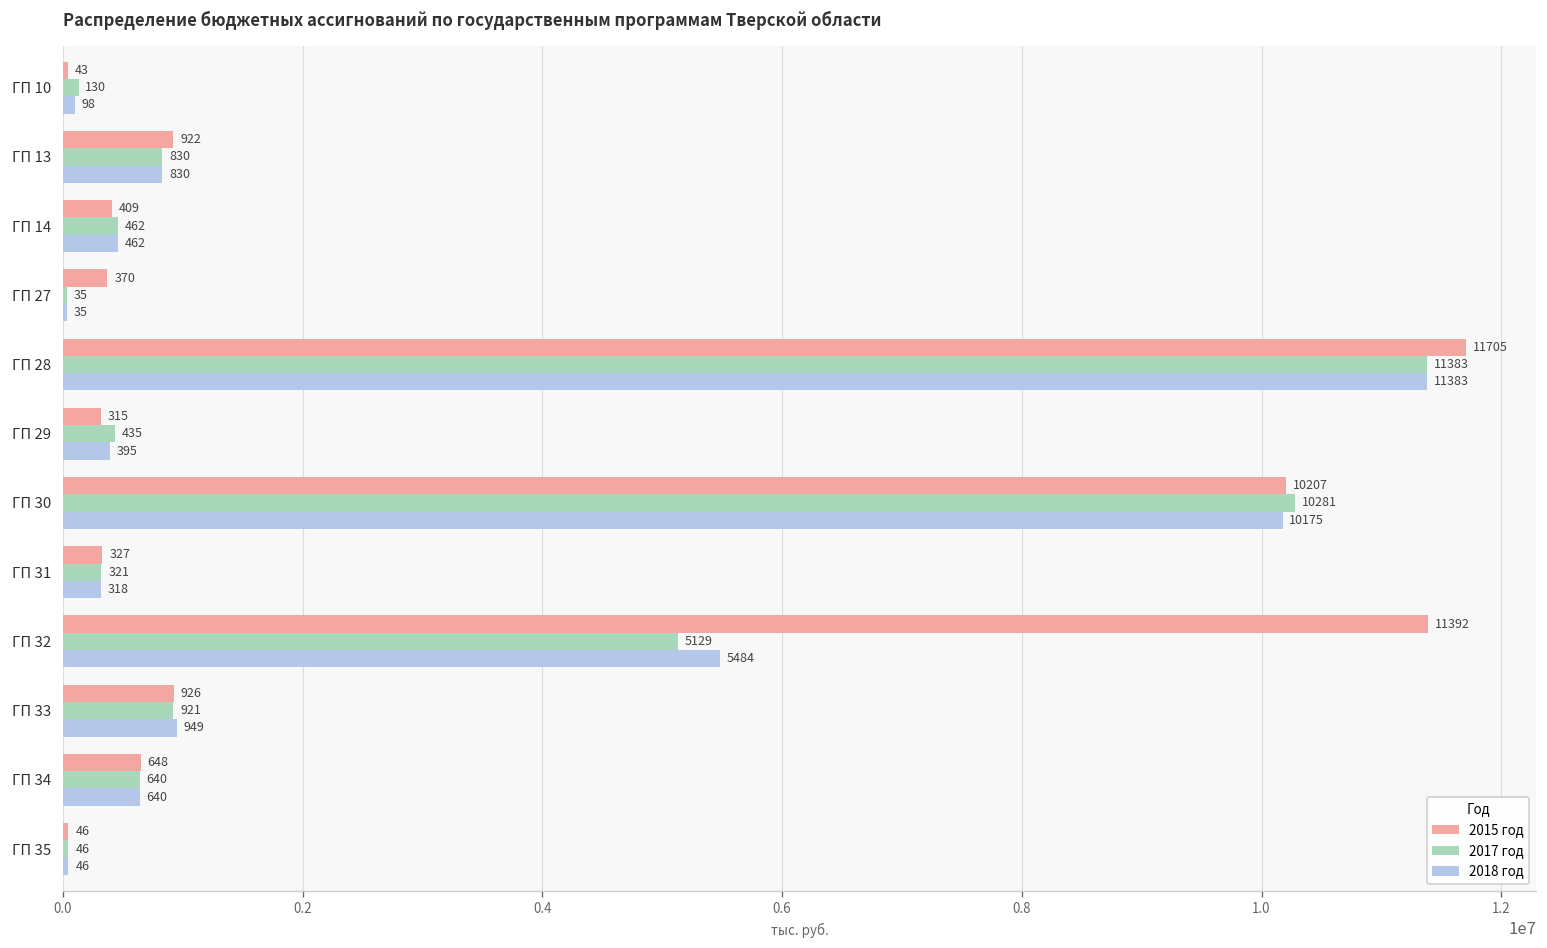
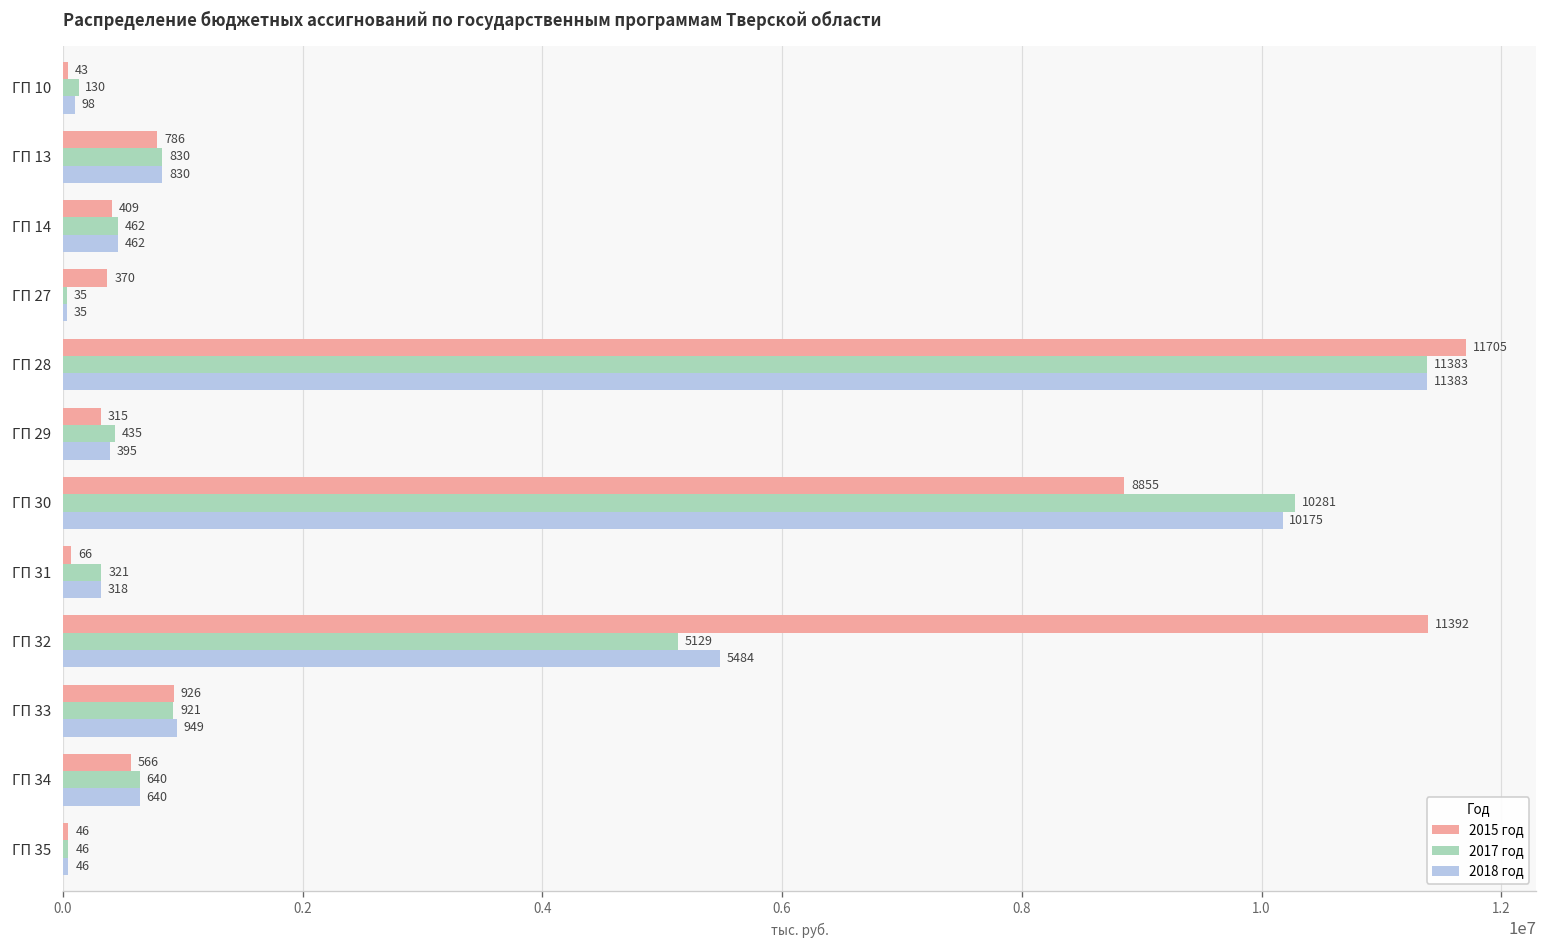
  {
    "2015 год": {
-     "ГП 13": 922,
-     "ГП 30": 10207,
-     "ГП 31": 327,
-     "ГП 34": 648
+     "ГП 13": 786,
+     "ГП 30": 8855,
+     "ГП 31": 66,
+     "ГП 34": 566
    }
  }
